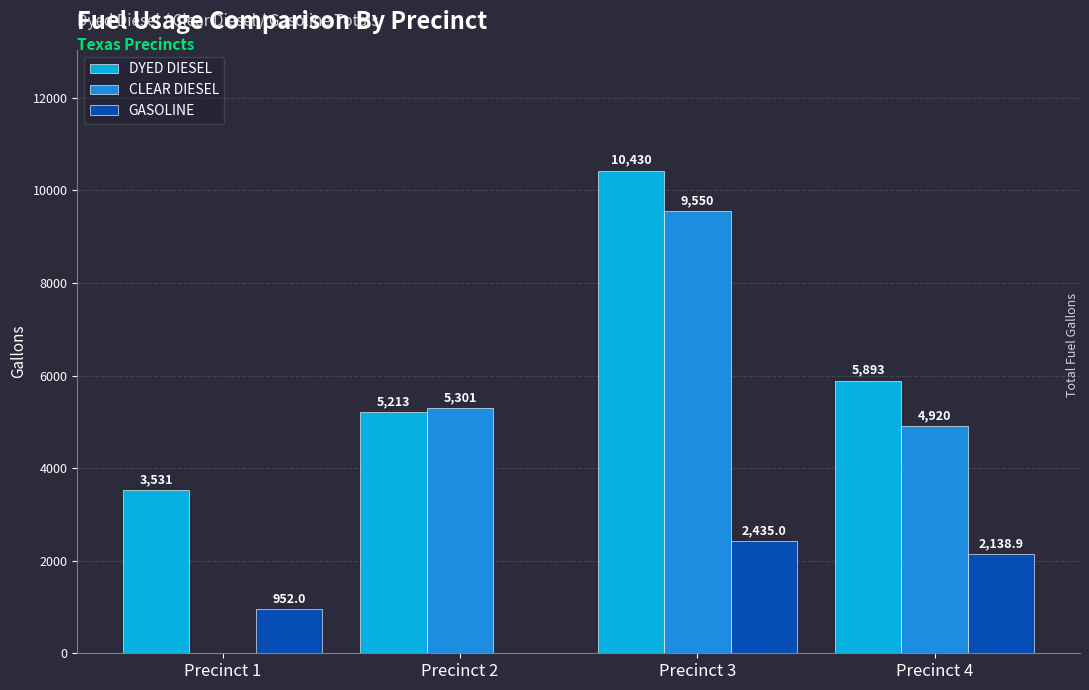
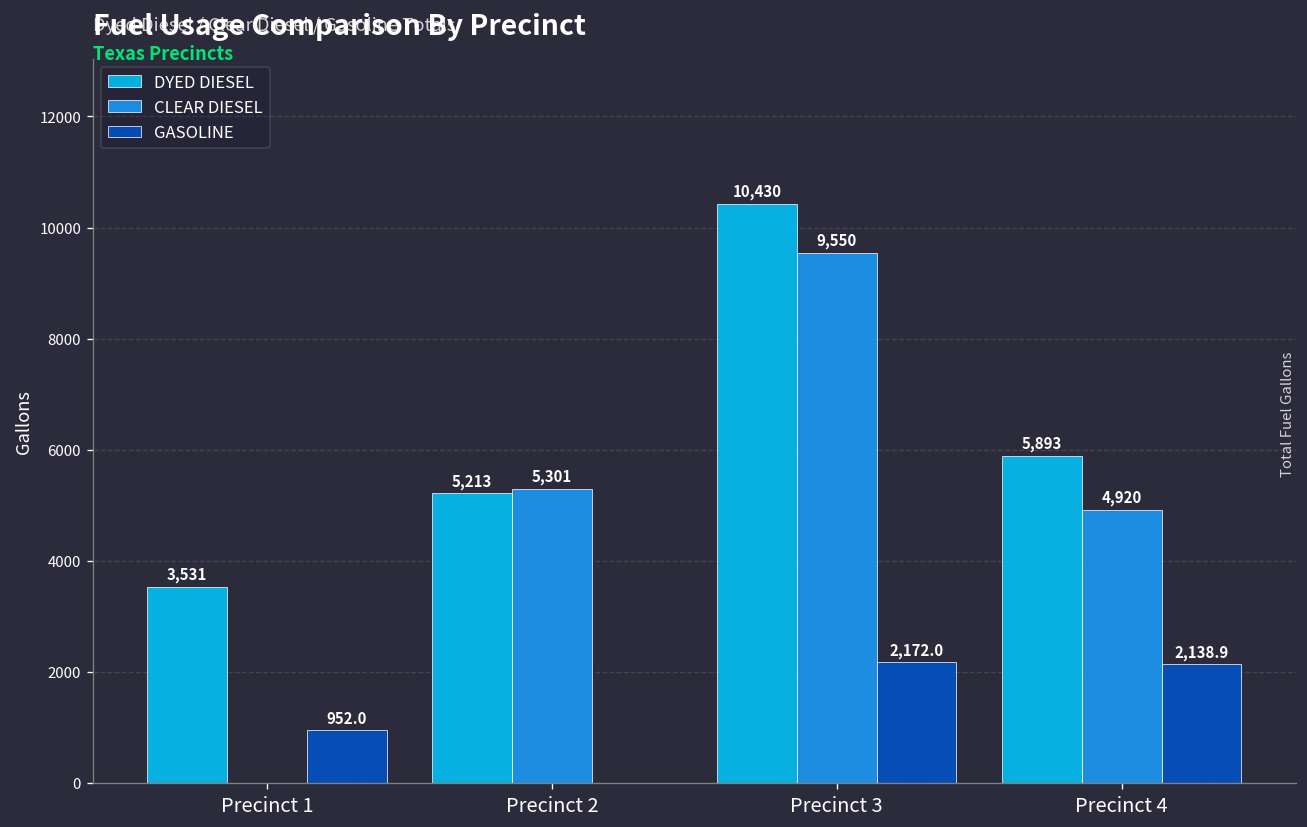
  {
    "GASOLINE": {
      "Precinct 1": "952.0",
-     "Precinct 3": "2,435.0",
+     "Precinct 3": "2,172.0",
      "Precinct 4": "2,138.9"
    }
  }
